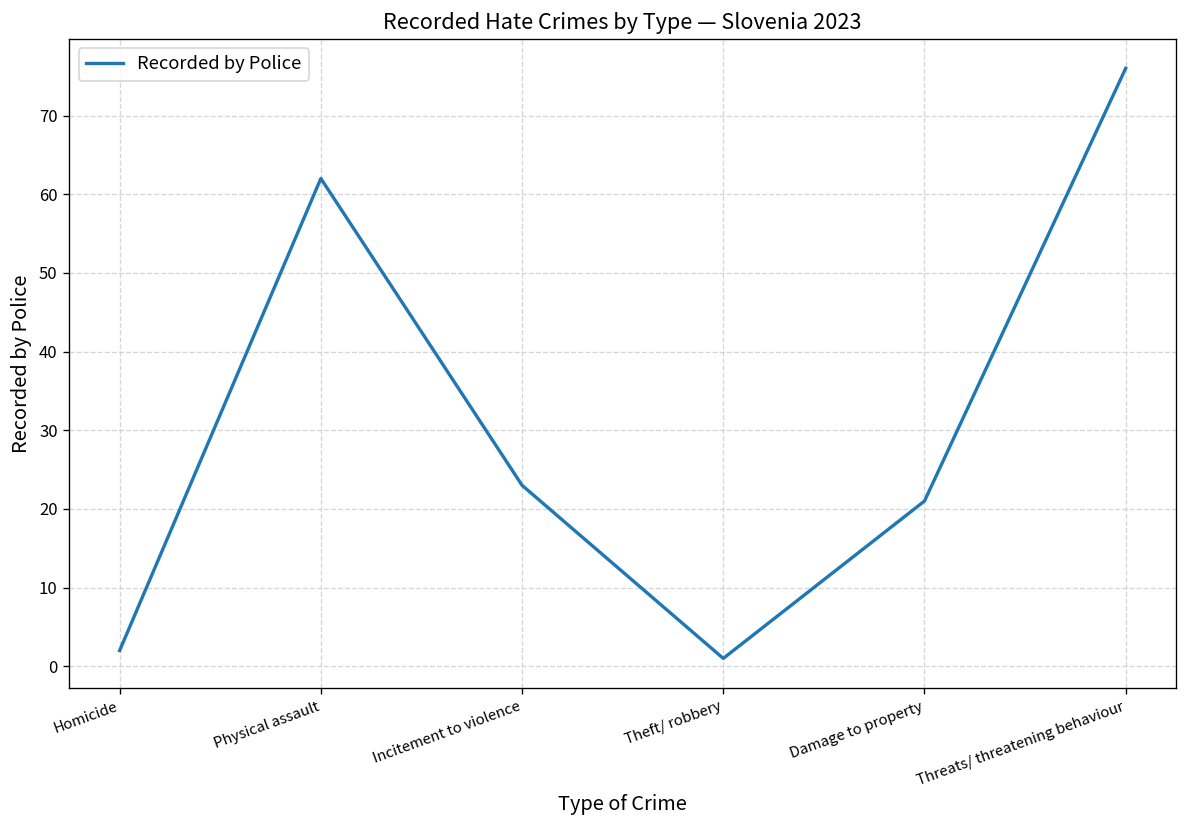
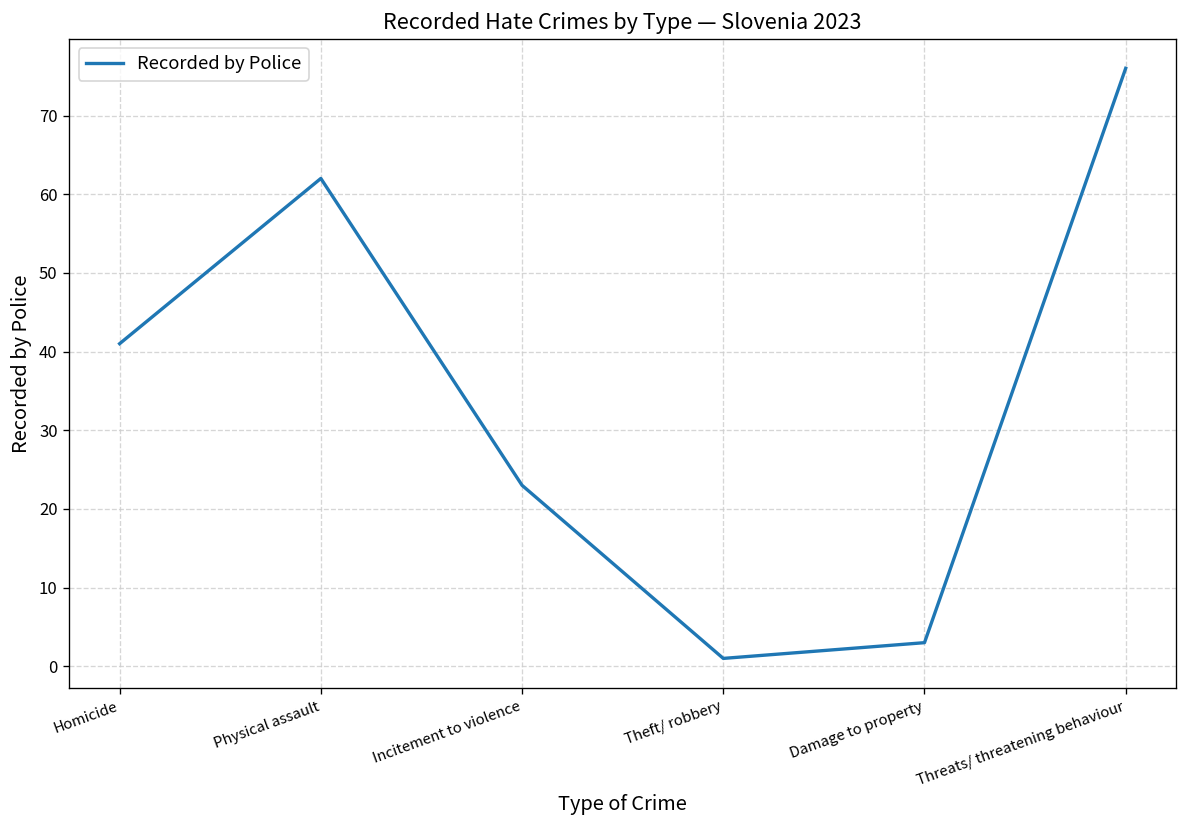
  {
-   "Homicide": 2,
+   "Homicide": 41,
    "Physical assault": 62,
    "Incitement to violence": 23,
    "Theft/ robbery": 1,
-   "Damage to property": 21,
+   "Damage to property": 3,
    "Threats/ threatening behaviour": 76
  }
